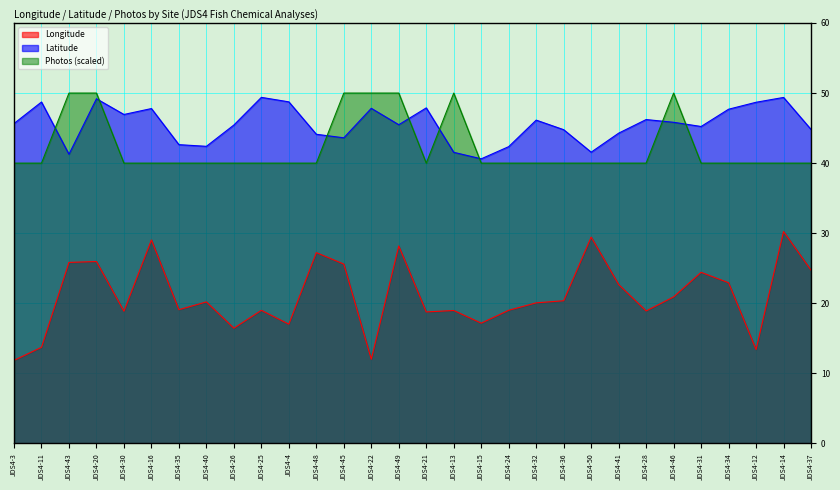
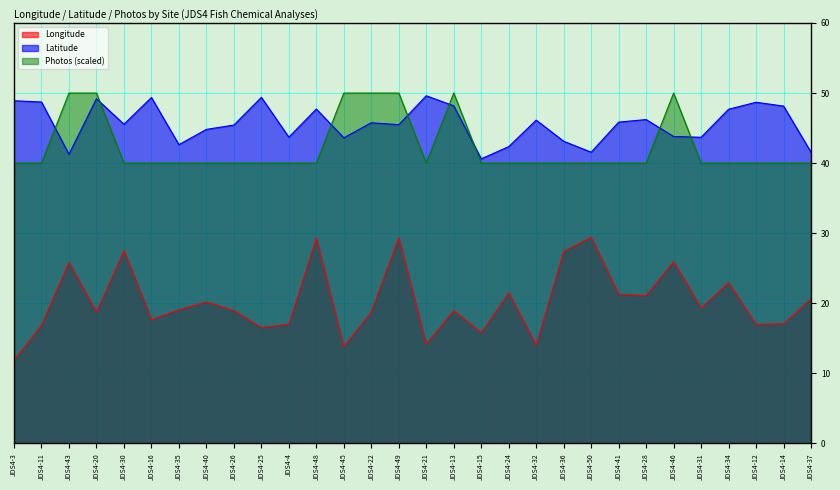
  {
    "Longitude": {
      "JDS4-3": 12,
-     "JDS4-11": 14,
+     "JDS4-11": 17,
      "JDS4-43": 26,
-     "JDS4-20": 26,
-     "JDS4-30": 19,
-     "JDS4-16": 29,
+     "JDS4-20": 19,
+     "JDS4-30": 28,
+     "JDS4-16": 18,
      "JDS4-35": 19,
      "JDS4-40": 20,
-     "JDS4-26": 16,
-     "JDS4-25": 19,
+     "JDS4-26": 19,
+     "JDS4-25": 17,
      "JDS4-4": 17,
-     "JDS4-48": 27,
-     "JDS4-45": 26,
-     "JDS4-22": 12,
-     "JDS4-49": 28,
-     "JDS4-21": 19,
+     "JDS4-48": 29,
+     "JDS4-45": 14,
+     "JDS4-22": 19,
+     "JDS4-49": 29,
+     "JDS4-21": 14,
      "JDS4-13": 19,
-     "JDS4-15": 17,
-     "JDS4-24": 19,
-     "JDS4-32": 20,
-     "JDS4-36": 20,
+     "JDS4-15": 16,
+     "JDS4-24": 21,
+     "JDS4-32": 14,
+     "JDS4-36": 27,
      "JDS4-50": 29,
-     "JDS4-41": 23,
-     "JDS4-28": 19,
-     "JDS4-46": 21,
-     "JDS4-31": 24,
+     "JDS4-41": 21,
+     "JDS4-28": 21,
+     "JDS4-46": 26,
+     "JDS4-31": 19,
      "JDS4-34": 23,
-     "JDS4-12": 13,
-     "JDS4-14": 30,
-     "JDS4-37": 25
+     "JDS4-12": 17,
+     "JDS4-14": 17,
+     "JDS4-37": 21
    },
    "Latitude": {
-     "JDS4-3": 46,
+     "JDS4-3": 49,
      "JDS4-11": 49,
      "JDS4-43": 41,
      "JDS4-20": 49,
-     "JDS4-30": 47,
-     "JDS4-16": 48,
+     "JDS4-30": 46,
+     "JDS4-16": 49,
      "JDS4-35": 43,
-     "JDS4-40": 42,
+     "JDS4-40": 45,
      "JDS4-26": 45,
      "JDS4-25": 49,
-     "JDS4-4": 49,
-     "JDS4-48": 44,
+     "JDS4-4": 44,
+     "JDS4-48": 48,
      "JDS4-45": 44,
-     "JDS4-22": 48,
+     "JDS4-22": 46,
      "JDS4-49": 45,
-     "JDS4-21": 48,
-     "JDS4-13": 42,
+     "JDS4-21": 50,
+     "JDS4-13": 48,
      "JDS4-15": 41,
      "JDS4-24": 42,
      "JDS4-32": 46,
-     "JDS4-36": 45,
+     "JDS4-36": 43,
      "JDS4-50": 42,
-     "JDS4-41": 44,
+     "JDS4-41": 46,
      "JDS4-28": 46,
-     "JDS4-46": 46,
-     "JDS4-31": 45,
+     "JDS4-46": 44,
+     "JDS4-31": 44,
      "JDS4-34": 48,
      "JDS4-12": 49,
-     "JDS4-14": 49,
-     "JDS4-37": 45
+     "JDS4-14": 48,
+     "JDS4-37": 42
    },
    "Photos (scaled)": {
      "JDS4-3": 40,
      "JDS4-11": 40,
      "JDS4-43": 50,
      "JDS4-20": 50,
      "JDS4-30": 40,
      "JDS4-16": 40,
      "JDS4-35": 40,
      "JDS4-40": 40,
      "JDS4-26": 40,
      "JDS4-25": 40,
      "JDS4-4": 40,
      "JDS4-48": 40,
      "JDS4-45": 50,
      "JDS4-22": 50,
      "JDS4-49": 50,
      "JDS4-21": 40,
      "JDS4-13": 50,
      "JDS4-15": 40,
      "JDS4-24": 40,
      "JDS4-32": 40,
      "JDS4-36": 40,
      "JDS4-50": 40,
      "JDS4-41": 40,
      "JDS4-28": 40,
      "JDS4-46": 50,
      "JDS4-31": 40,
      "JDS4-34": 40,
      "JDS4-12": 40,
      "JDS4-14": 40,
      "JDS4-37": 40
    }
  }
